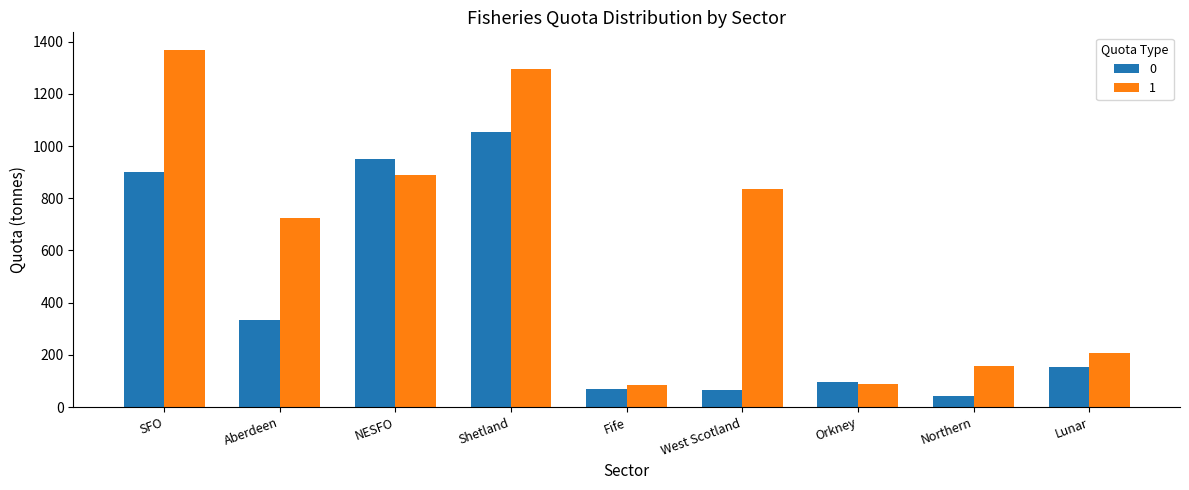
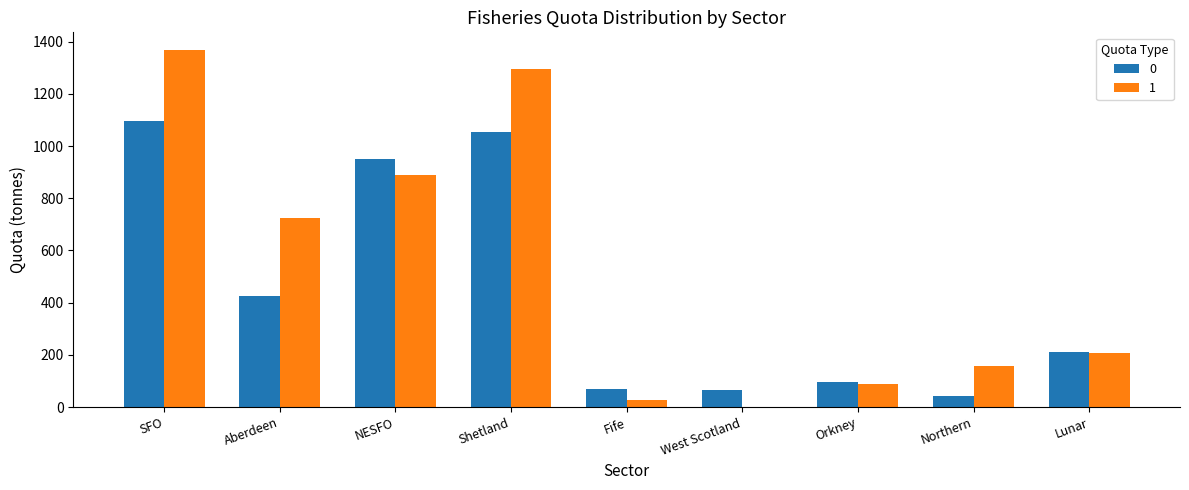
  {
    "0": {
-     "SFO": 900,
-     "Aberdeen": 330,
+     "SFO": 1100,
+     "Aberdeen": 430,
      "NESFO": 950,
      "Shetland": 1050,
      "Fife": 70,
      "West Scotland": 60,
      "Orkney": 90,
      "Northern": 40,
-     "Lunar": 150
+     "Lunar": 210
    },
    "1": {
      "SFO": 1370,
      "Aberdeen": 720,
      "NESFO": 890,
      "Shetland": 1300,
-     "Fife": 80,
-     "West Scotland": 840,
+     "Fife": 30,
+     "West Scotland": 0,
      "Orkney": 90,
      "Northern": 160,
      "Lunar": 210
    }
  }
